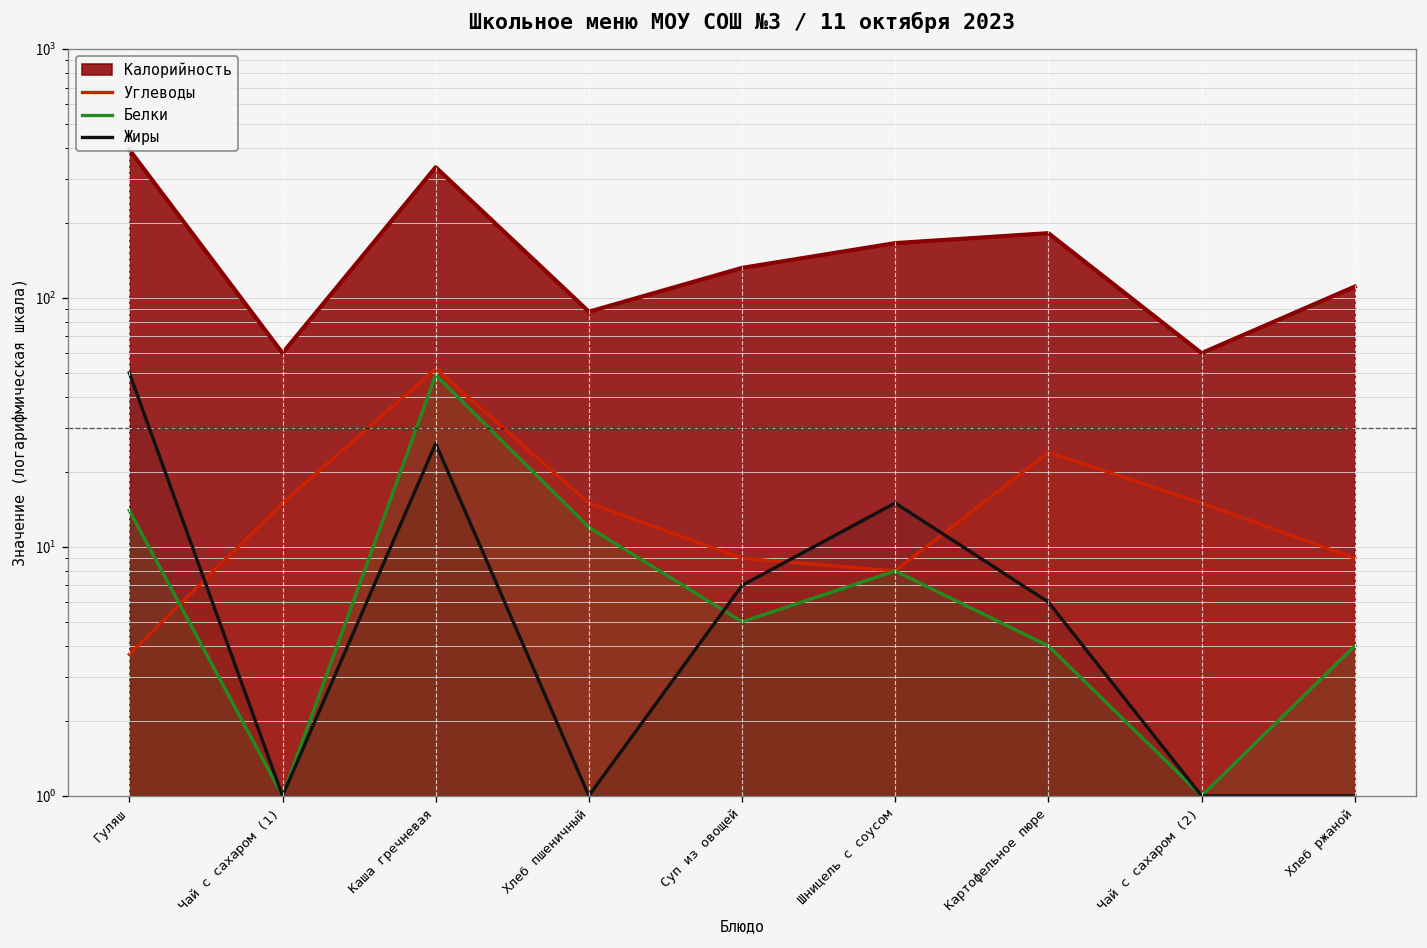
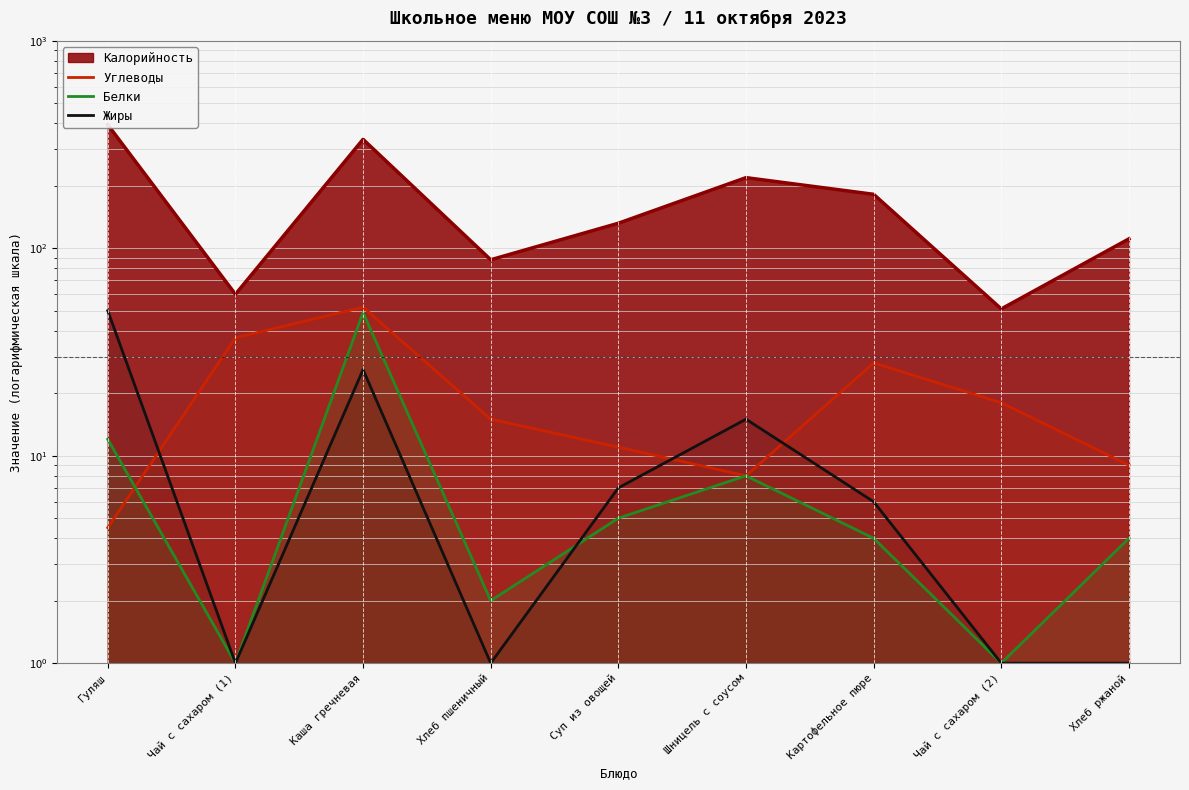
  {
    "Калорийность": {
      "Чай с сахаром (1)": 60,
      "Каша гречневая": 340,
      "Хлеб пшеничный": 88,
      "Суп из овощей": 130,
-     "Шницель с соусом": 170,
+     "Шницель с соусом": 220,
      "Картофельное пюре": 180,
-     "Чай с сахаром (2)": 60,
+     "Чай с сахаром (2)": 51,
      "Хлеб ржаной": 110
    },
    "Углеводы": {
-     "Гуляш": 3.7,
-     "Чай с сахаром (1)": 15,
+     "Гуляш": 4.5,
+     "Чай с сахаром (1)": 37,
      "Каша гречневая": 52,
      "Хлеб пшеничный": 15,
-     "Суп из овощей": 9,
-     "Картофельное пюре": 24,
-     "Чай с сахаром (2)": 15,
+     "Суп из овощей": 11,
+     "Картофельное пюре": 28,
+     "Чай с сахаром (2)": 18,
      "Хлеб ржаной": 9.0
    },
    "Белки": {
-     "Гуляш": 14,
+     "Гуляш": 12,
      "Каша гречневая": 49,
-     "Хлеб пшеничный": 12,
+     "Хлеб пшеничный": 2,
      "Суп из овощей": 5,
      "Картофельное пюре": 4,
      "Хлеб ржаной": 4
    },
    "Жиры": {
      "Гуляш": 50,
      "Каша гречневая": 26,
      "Хлеб пшеничный": 1.0,
      "Суп из овощей": 7.0,
      "Шницель с соусом": 15,
      "Картофельное пюре": 6.0,
      "Хлеб ржаной": 1.0
    }
  }
